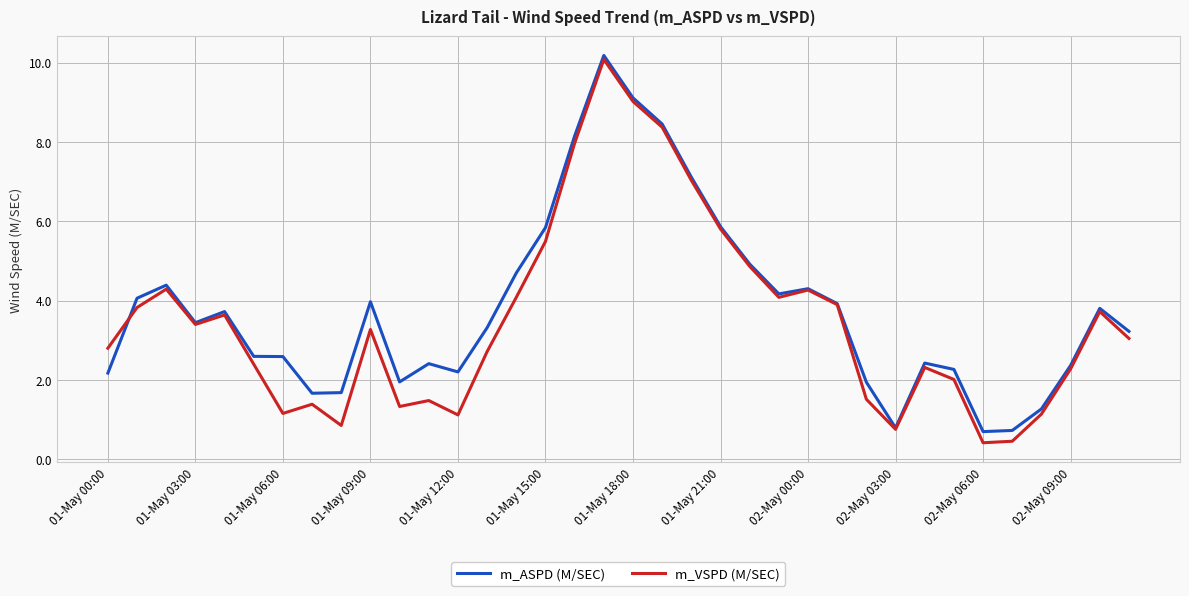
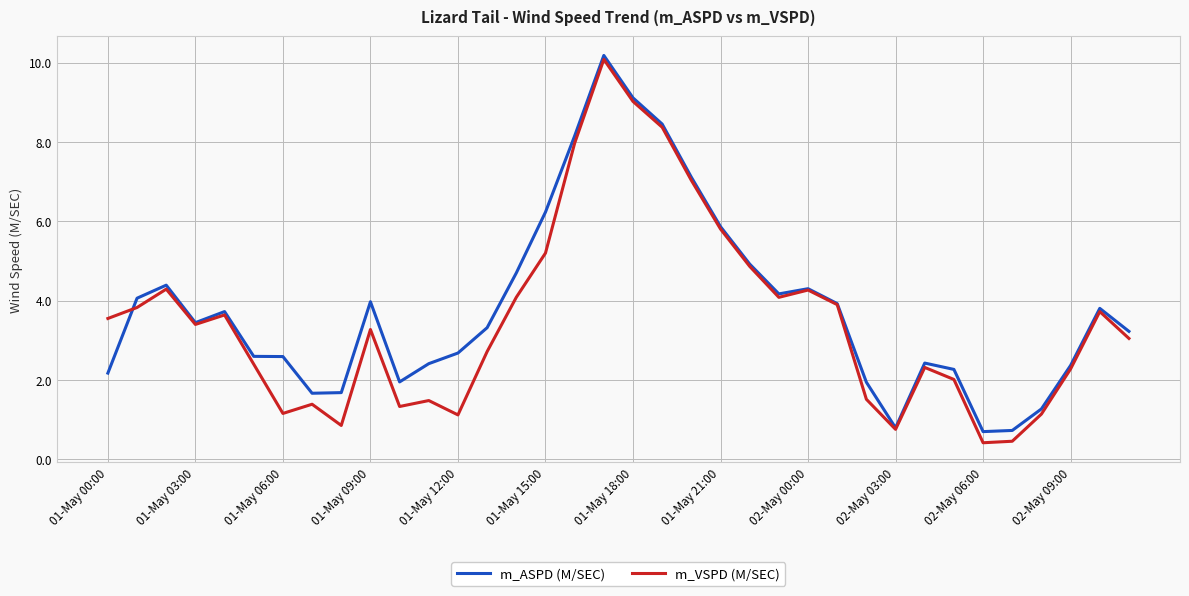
  {
    "m_ASPD (M/SEC)": {
      "01-May 00:00": 2.2,
      "01-May 06:00": 2.6,
      "01-May 09:00": 4.0,
-     "01-May 12:00": 2.2,
-     "01-May 15:00": 5.8,
+     "01-May 12:00": 2.7,
+     "01-May 15:00": 6.2,
      "01-May 18:00": 9.1,
      "02-May 06:00": 0.7,
      "02-May 09:00": 2.4
    },
    "m_VSPD (M/SEC)": {
-     "01-May 00:00": 2.8,
+     "01-May 00:00": 3.5,
      "01-May 06:00": 1.2,
      "01-May 09:00": 3.3,
      "01-May 12:00": 1.1,
-     "01-May 15:00": 5.5,
+     "01-May 15:00": 5.2,
      "01-May 18:00": 9.0,
      "02-May 06:00": 0.4,
      "02-May 09:00": 2.3
    }
  }
